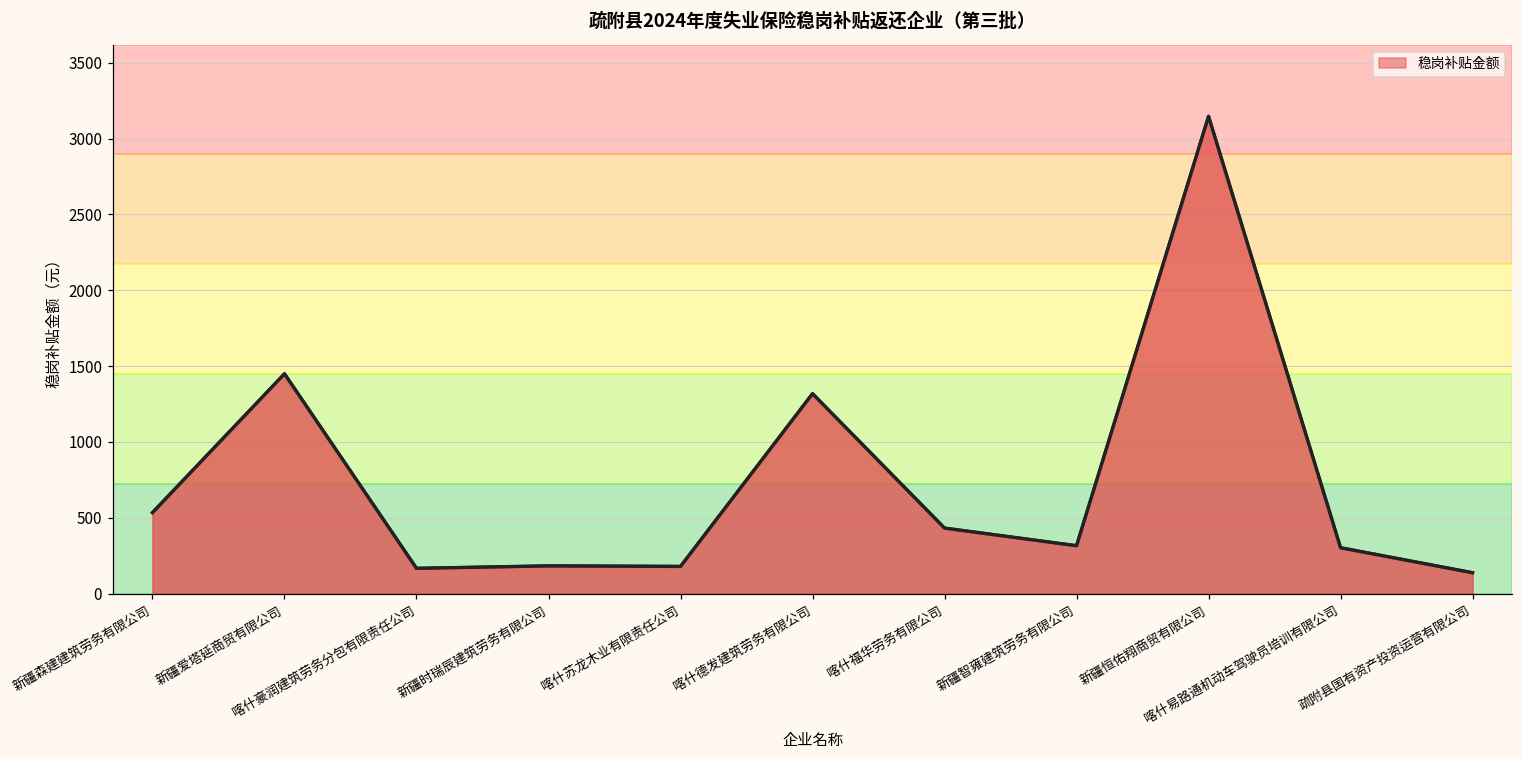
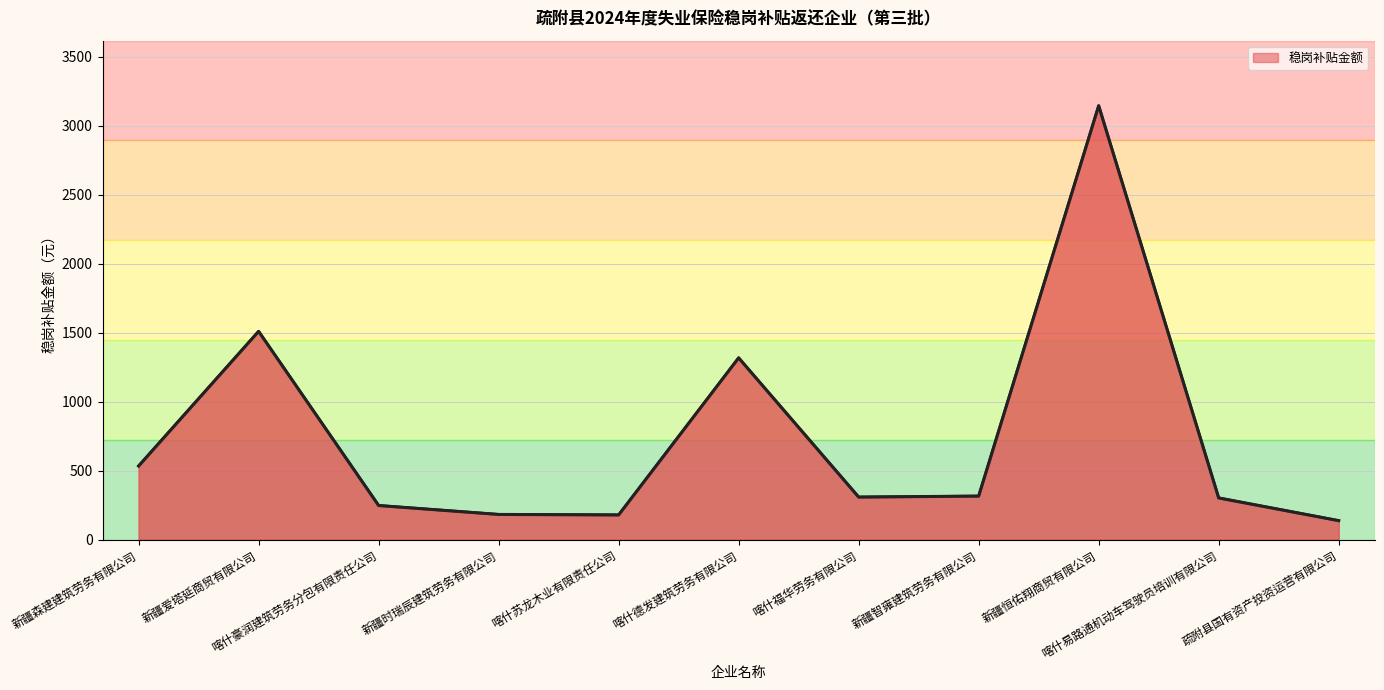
  {
    "新疆森建建筑劳务有限公司": 530,
-   "新疆爱塔延商贸有限公司": 1450,
-   "喀什豪润建筑劳务分包有限责任公司": 170,
+   "新疆爱塔延商贸有限公司": 1510,
+   "喀什豪润建筑劳务分包有限责任公司": 250,
    "新疆时瑞辰建筑劳务有限公司": 180,
    "喀什苏龙木业有限责任公司": 180,
    "喀什德发建筑劳务有限公司": 1320,
-   "喀什福华劳务有限公司": 430,
+   "喀什福华劳务有限公司": 310,
    "新疆智雍建筑劳务有限公司": 320,
    "新疆恒佑翔商贸有限公司": 3150,
    "喀什易路通机动车驾驶员培训有限公司": 300,
    "疏附县国有资产投资运营有限公司": 140
  }
